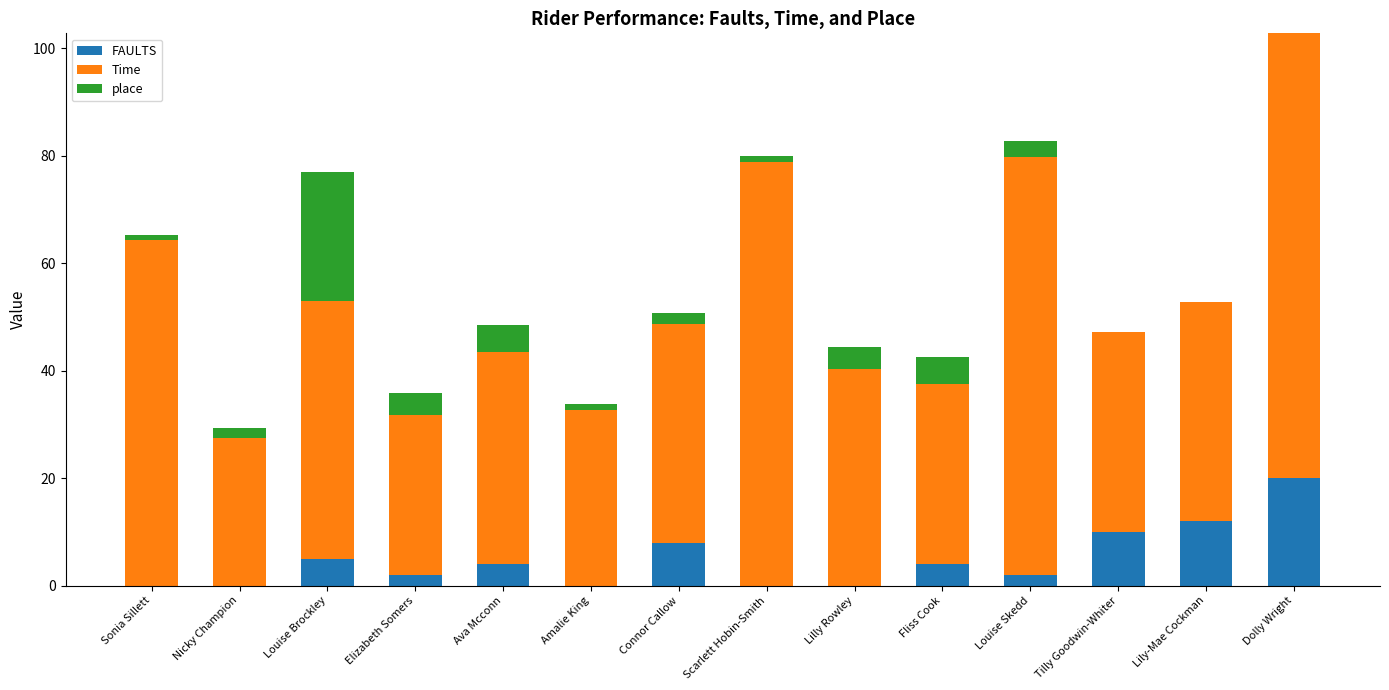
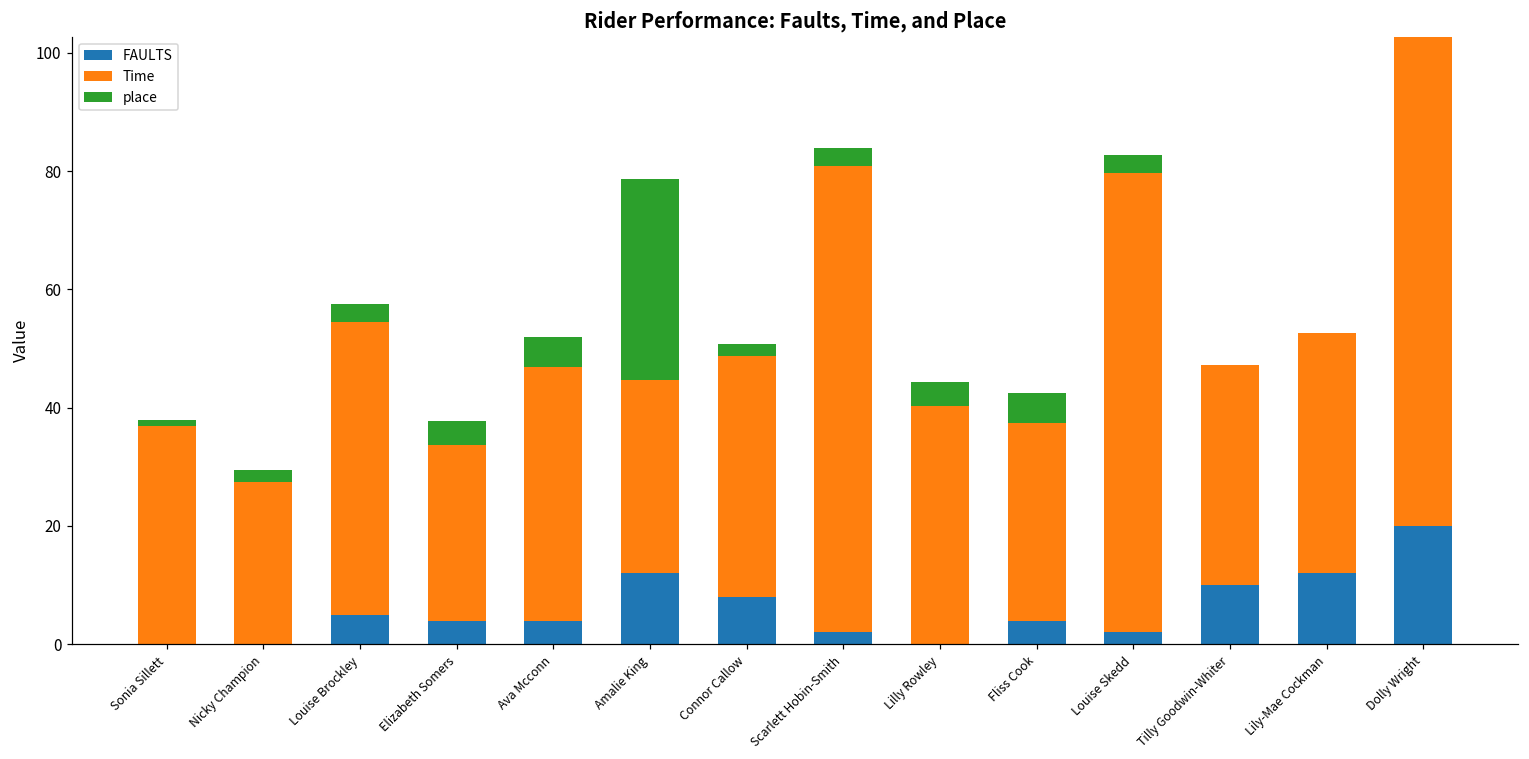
  {
    "FAULTS": {
      "Sonia Sillett": 0,
      "Nicky Champion": 0,
      "Louise Brockley": 5,
-     "Elizabeth Somers": 2,
+     "Elizabeth Somers": 4,
      "Ava Mcconn": 4,
-     "Amalie King": 0,
+     "Amalie King": 12,
      "Connor Callow": 8,
-     "Scarlett Hobin-Smith": 0,
+     "Scarlett Hobin-Smith": 2,
      "Lilly Rowley": 0,
      "Fliss Cook": 4,
      "Louise Skedd": 2,
      "Tilly Goodwin-Whiter": 10,
      "Lily-Mae Cockman": 12,
      "Dolly Wright": 20
    },
    "Time": {
-     "Sonia Sillett": 64,
+     "Sonia Sillett": 37,
      "Nicky Champion": 27,
-     "Louise Brockley": 48,
+     "Louise Brockley": 49,
      "Elizabeth Somers": 30,
-     "Ava Mcconn": 39,
+     "Ava Mcconn": 43,
      "Amalie King": 33,
      "Connor Callow": 41,
      "Scarlett Hobin-Smith": 79,
      "Lilly Rowley": 40,
      "Fliss Cook": 33,
      "Louise Skedd": 78,
      "Tilly Goodwin-Whiter": 37,
      "Lily-Mae Cockman": 41,
      "Dolly Wright": 83
    },
    "place": {
      "Sonia Sillett": 1,
      "Nicky Champion": 2,
-     "Louise Brockley": 24,
+     "Louise Brockley": 3,
      "Elizabeth Somers": 4,
      "Ava Mcconn": 5,
-     "Amalie King": 1,
+     "Amalie King": 34,
      "Connor Callow": 2,
-     "Scarlett Hobin-Smith": 1,
+     "Scarlett Hobin-Smith": 3,
      "Lilly Rowley": 4,
      "Fliss Cook": 5,
      "Louise Skedd": 3,
      "Tilly Goodwin-Whiter": 0,
      "Lily-Mae Cockman": 0,
      "Dolly Wright": 0
    }
  }
